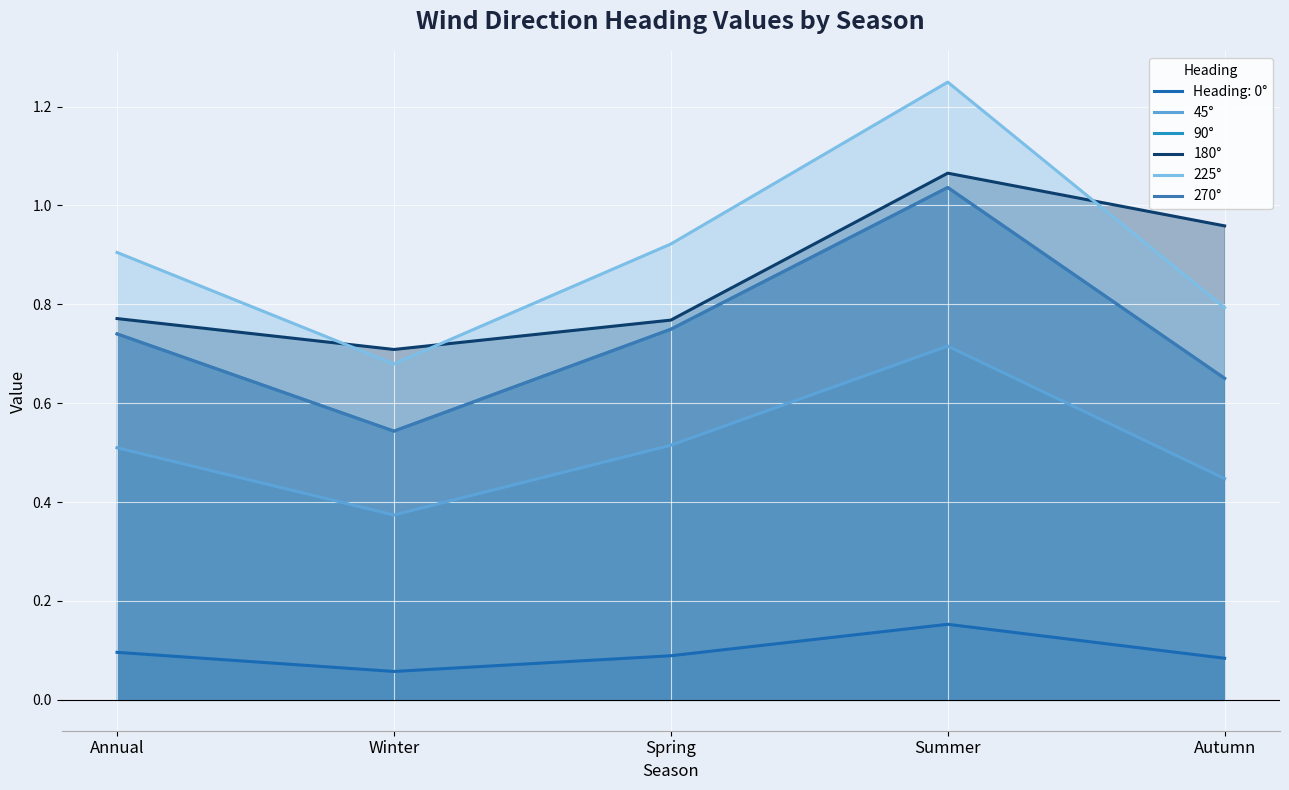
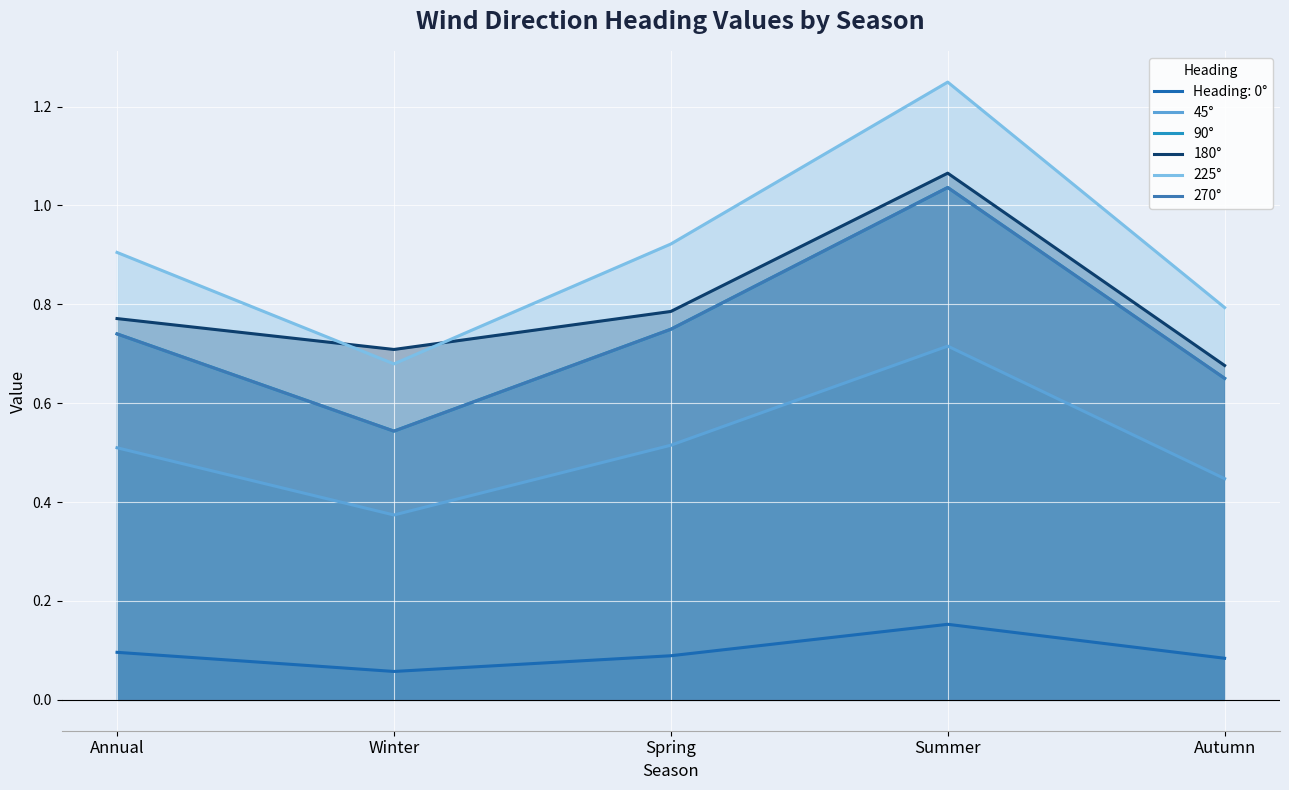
  {
    "180°": {
      "Annual": 0.77,
      "Winter": 0.71,
-     "Spring": 0.77,
+     "Spring": 0.79,
      "Summer": 1.07,
-     "Autumn": 0.96
+     "Autumn": 0.68
    }
  }
